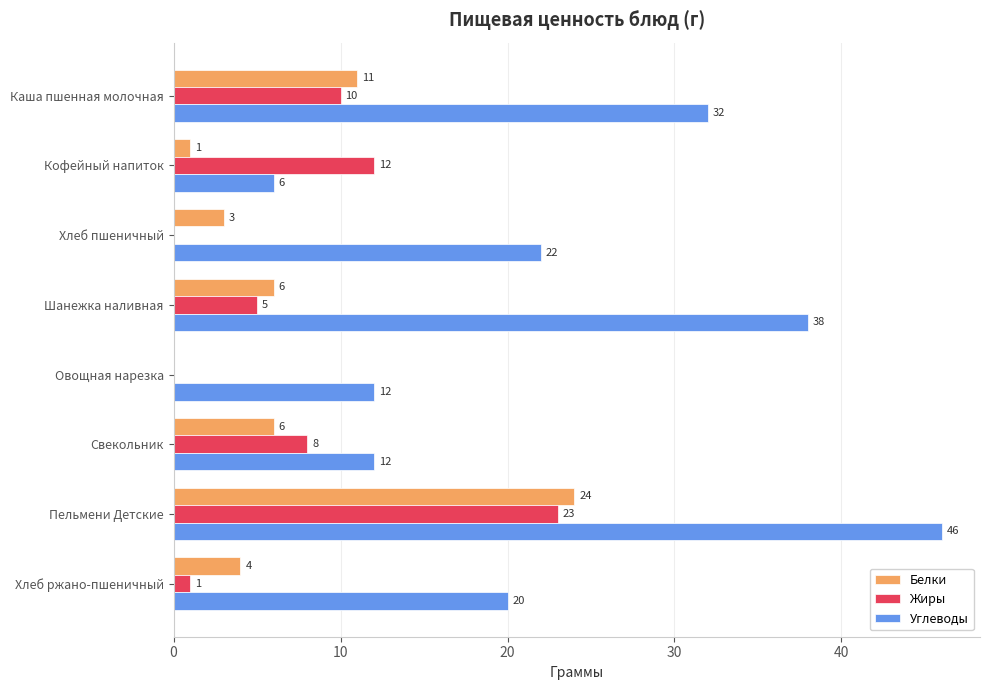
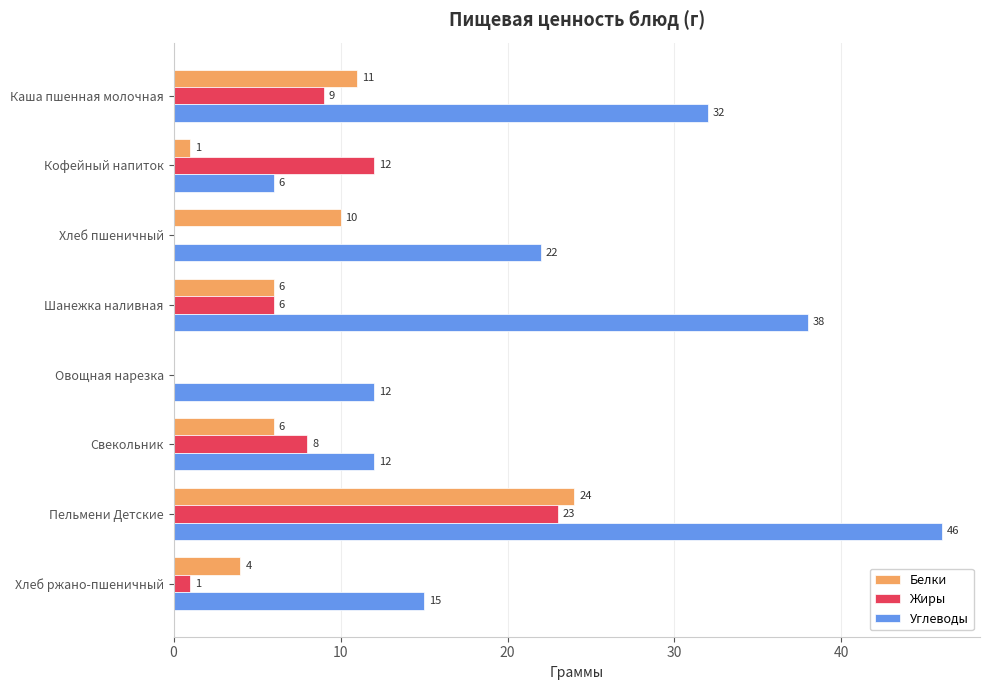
  {
    "Белки": {
      "Каша пшенная молочная": 11,
      "Кофейный напиток": 1,
-     "Хлеб пшеничный": 3,
+     "Хлеб пшеничный": 10,
      "Шанежка наливная": 6,
      "Свекольник": 6,
      "Пельмени Детские": 24,
      "Хлеб ржано-пшеничный": 4
    },
    "Жиры": {
-     "Каша пшенная молочная": 10,
+     "Каша пшенная молочная": 9,
      "Кофейный напиток": 12,
-     "Шанежка наливная": 5,
+     "Шанежка наливная": 6,
      "Свекольник": 8,
      "Пельмени Детские": 23,
      "Хлеб ржано-пшеничный": 1
    },
    "Углеводы": {
      "Каша пшенная молочная": 32,
      "Кофейный напиток": 6,
      "Хлеб пшеничный": 22,
      "Шанежка наливная": 38,
      "Овощная нарезка": 12,
      "Свекольник": 12,
      "Пельмени Детские": 46,
-     "Хлеб ржано-пшеничный": 20
+     "Хлеб ржано-пшеничный": 15
    }
  }
